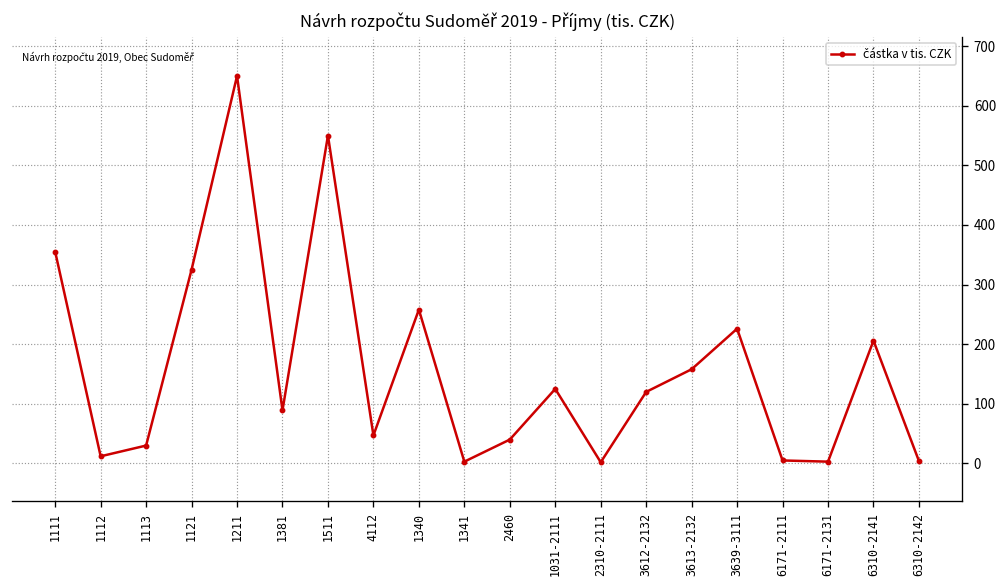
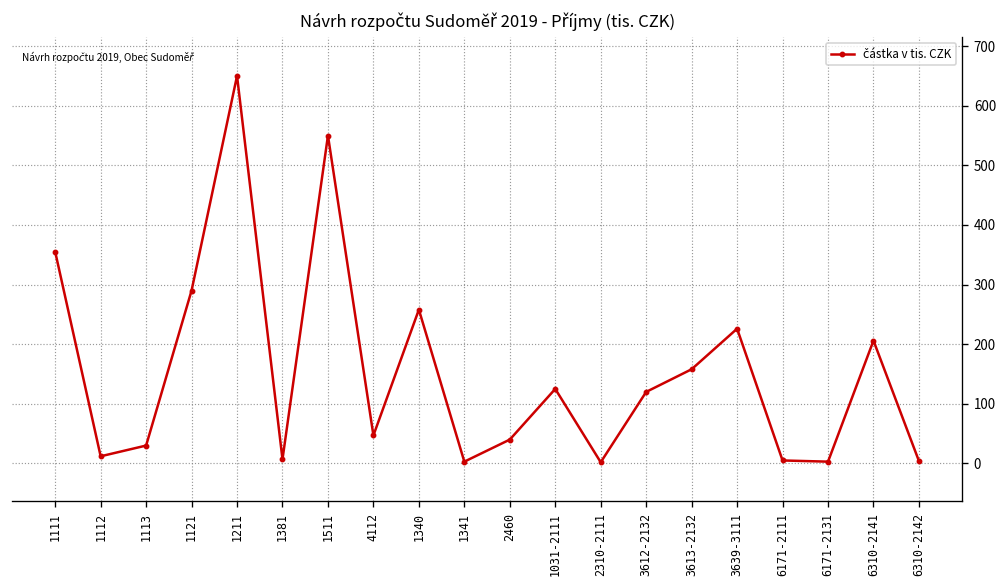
  {
    "1111": 360,
    "1112": 10,
    "1113": 30,
-   "1121": 330,
+   "1121": 290,
    "1211": 650,
-   "1381": 90,
+   "1381": 10,
    "1511": 550,
    "4112": 50,
    "1340": 260,
    "1341": 0,
    "2460": 40,
    "1031-2111": 130,
    "2310-2111": 0,
    "3612-2132": 120,
    "3613-2132": 160,
    "3639-3111": 230,
    "6171-2111": 10,
    "6171-2131": 0,
    "6310-2141": 210,
    "6310-2142": 0
  }
